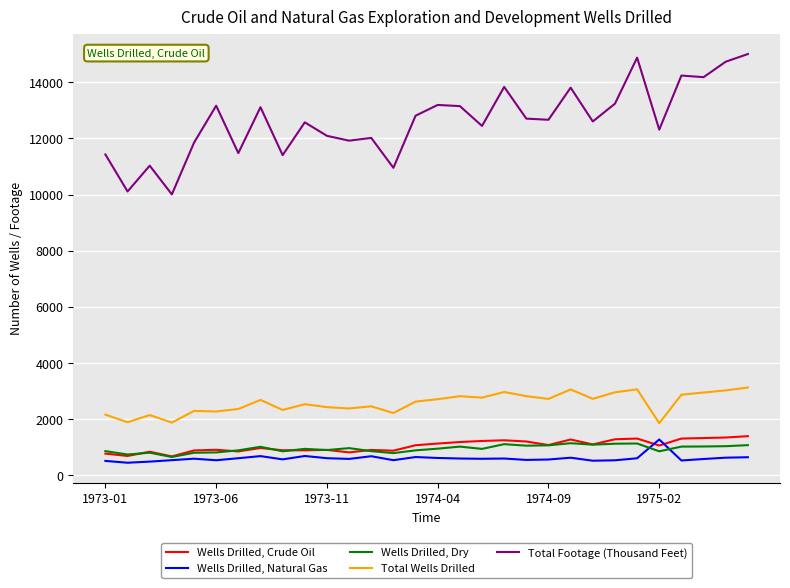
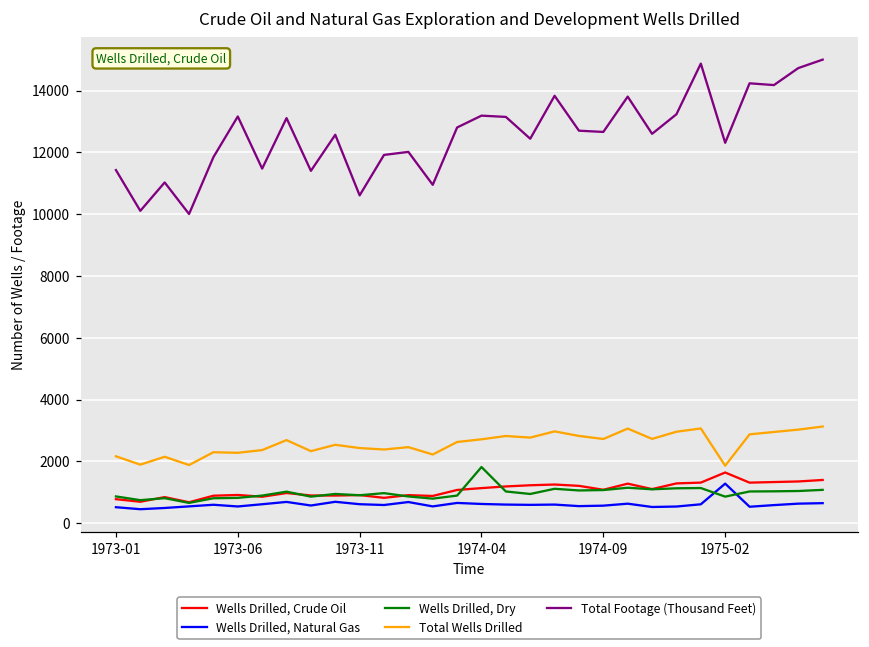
  {
    "Wells Drilled, Crude Oil": {
      "1973-06": 900,
      "1974-04": 1100,
-     "1975-02": 1100
+     "1975-02": 1600
    },
    "Wells Drilled, Natural Gas": {
      "1973-01": 500,
      "1973-06": 500,
      "1973-11": 600,
      "1974-04": 600,
      "1974-09": 600,
      "1975-02": 1300
    },
    "Wells Drilled, Dry": {
      "1973-06": 800,
-     "1974-04": 1000,
+     "1974-04": 1800,
      "1975-02": 900
    },
    "Total Wells Drilled": {
      "1973-01": 2200,
      "1973-06": 2300,
      "1973-11": 2400,
      "1974-04": 2700,
      "1974-09": 2700,
      "1975-02": 1900
    },
    "Total Footage (Thousand Feet)": {
      "1973-01": 11400,
      "1973-06": 13200,
-     "1973-11": 12100,
+     "1973-11": 10600,
      "1974-04": 13200,
      "1974-09": 12700,
      "1975-02": 12300
    }
  }
